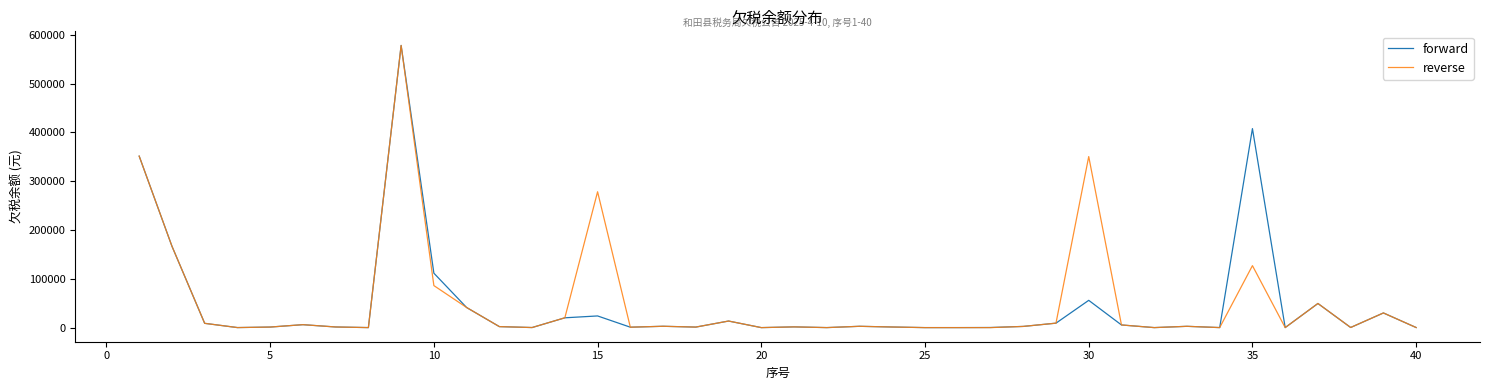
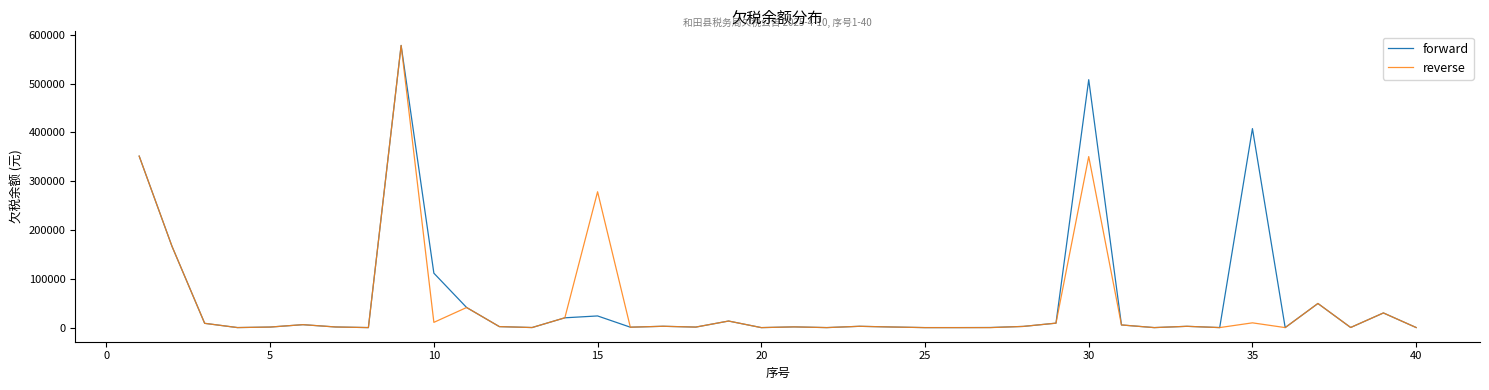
  {
    "forward": {
      "10": 110000,
      "15": 20000,
-     "30": 60000,
+     "30": 510000,
      "35": 410000
    },
    "reverse": {
-     "10": 90000,
+     "10": 10000,
      "15": 280000,
      "30": 350000,
-     "35": 130000
+     "35": 10000
    }
  }
